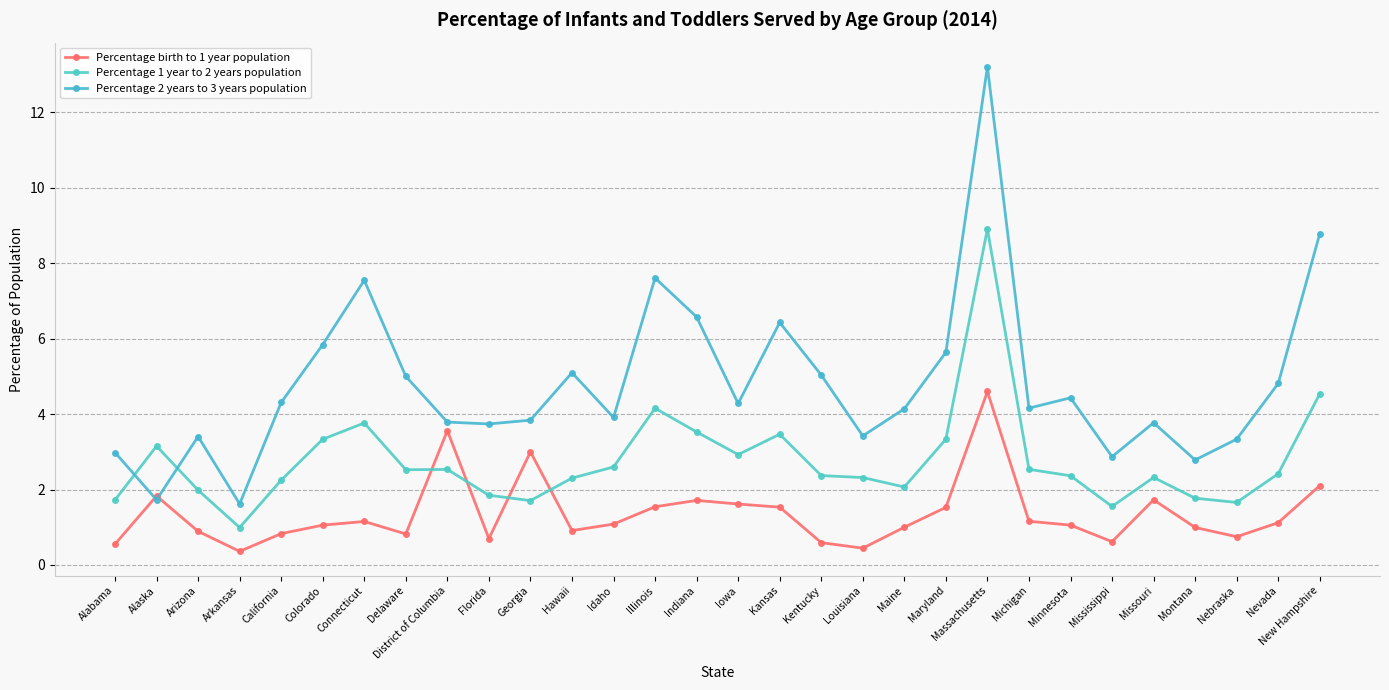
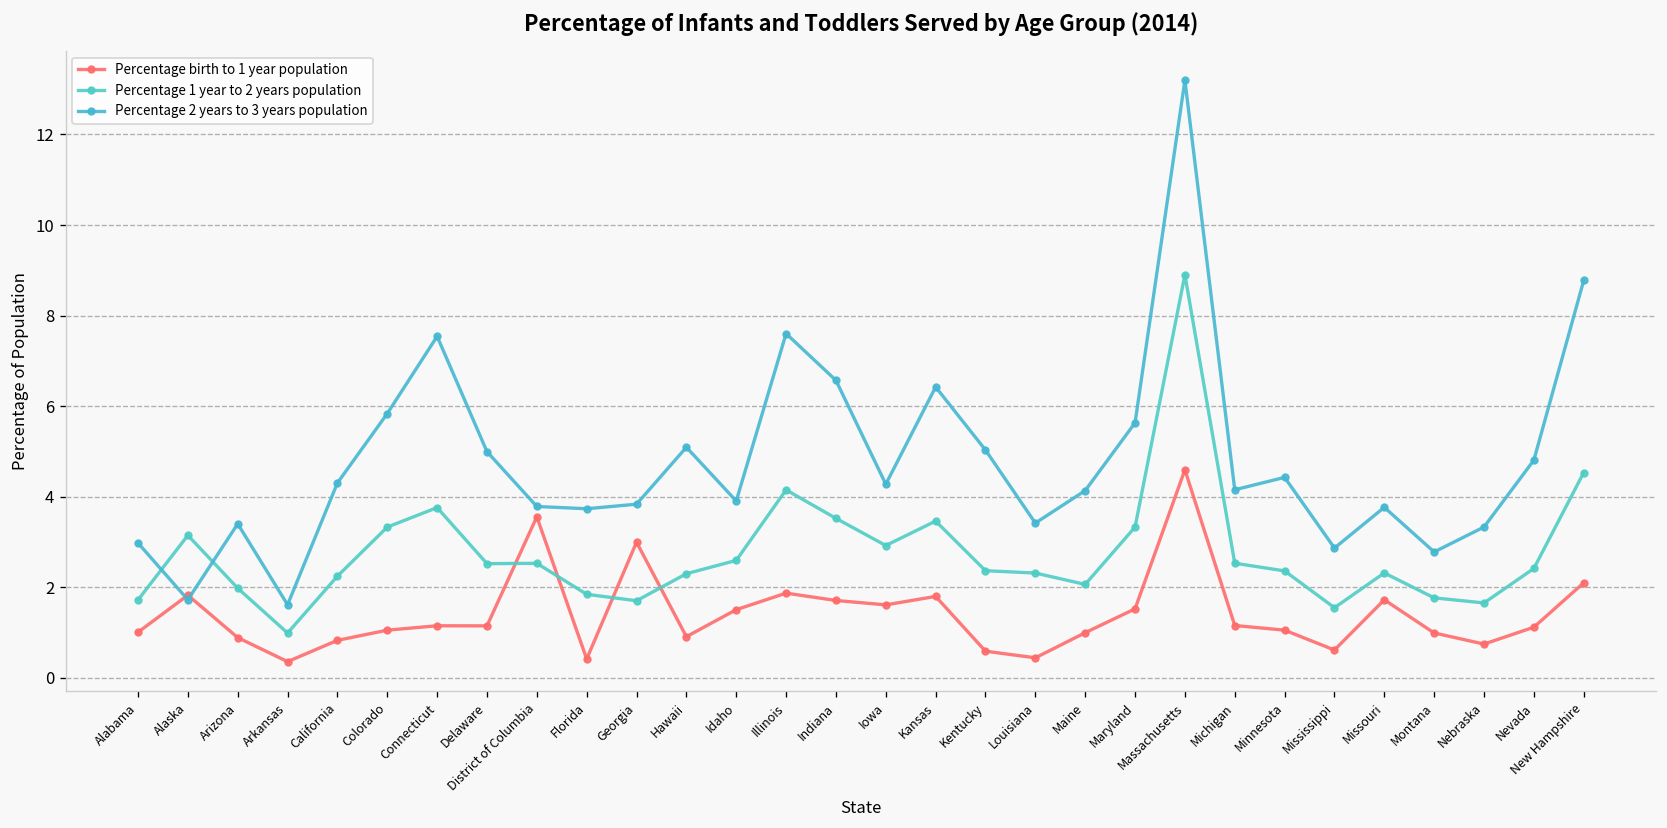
  {
    "Percentage birth to 1 year population": {
-     "Alabama": 0.6,
+     "Alabama": 1.0,
      "Alaska": 1.8,
      "Arizona": 0.9,
      "Arkansas": 0.4,
      "California": 0.8,
      "Colorado": 1.1,
      "Connecticut": 1.2,
-     "Delaware": 0.8,
+     "Delaware": 1.2,
      "District of Columbia": 3.6,
-     "Florida": 0.7,
+     "Florida": 0.4,
      "Georgia": 3.0,
      "Hawaii": 0.9,
-     "Idaho": 1.1,
-     "Illinois": 1.5,
+     "Idaho": 1.5,
+     "Illinois": 1.9,
      "Indiana": 1.7,
      "Iowa": 1.6,
-     "Kansas": 1.5,
+     "Kansas": 1.8,
      "Kentucky": 0.6,
      "Louisiana": 0.4,
      "Maine": 1.0,
      "Maryland": 1.5,
      "Massachusetts": 4.6,
      "Michigan": 1.2,
      "Minnesota": 1.1,
      "Mississippi": 0.6,
      "Missouri": 1.7,
      "Montana": 1.0,
      "Nebraska": 0.7,
      "Nevada": 1.1,
      "New Hampshire": 2.1
    }
  }
